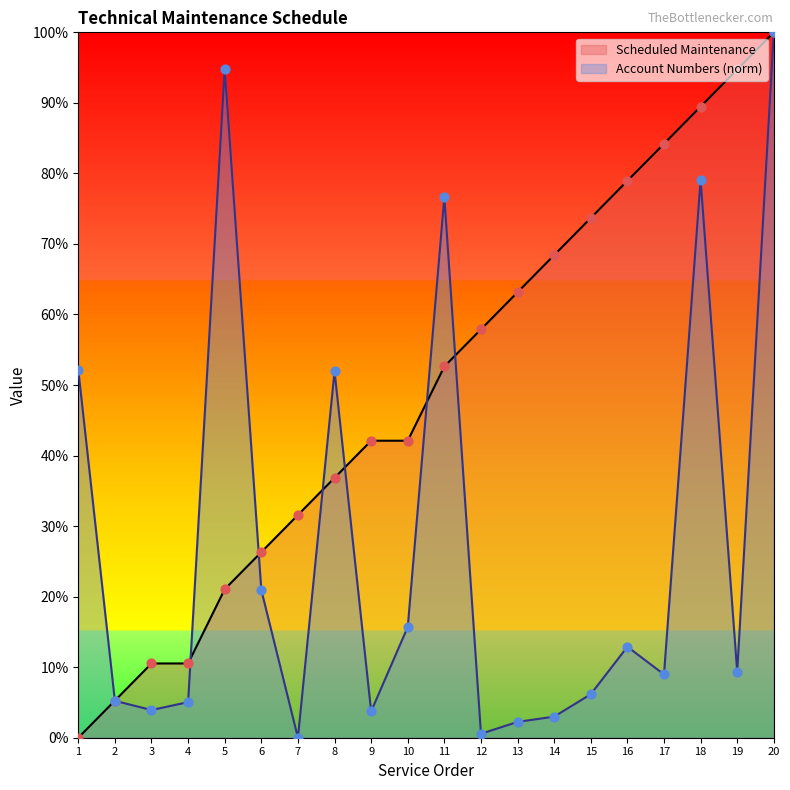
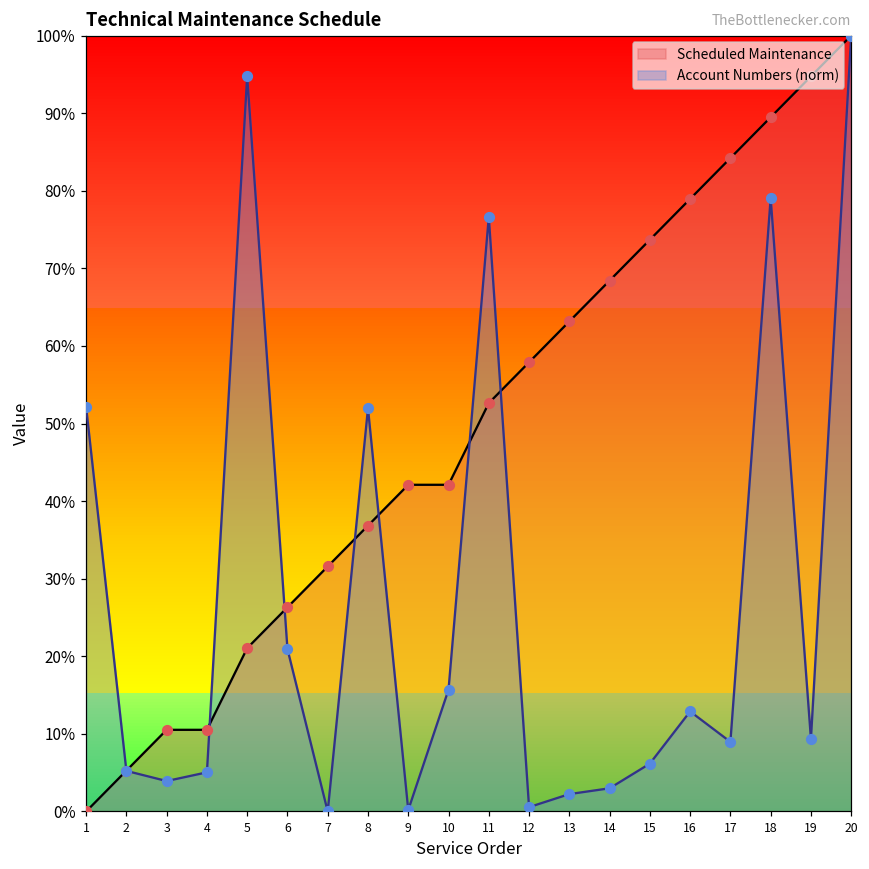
  {
    "Scheduled Maintenance": {
      "1": "0%",
      "3": "11%",
      "4": "11%",
      "5": "21%",
      "6": "26%",
      "7": "32%",
      "8": "37%",
      "9": "42%",
      "10": "42%",
      "11": "53%",
      "12": "58%",
      "13": "63%",
      "14": "68%",
      "15": "74%",
      "16": "79%",
      "17": "84%",
      "18": "89%"
    },
    "Account Numbers (norm)": {
      "1": "52%",
      "3": "4%",
      "4": "5%",
      "5": "95%",
      "6": "21%",
      "7": "0%",
      "8": "52%",
-     "9": "4%",
+     "9": "0%",
      "10": "16%",
      "11": "77%",
      "12": "1%",
      "13": "2%",
      "14": "3%",
      "15": "6%",
      "16": "13%",
      "17": "9%",
      "18": "79%",
      "19": "9%"
    }
  }
